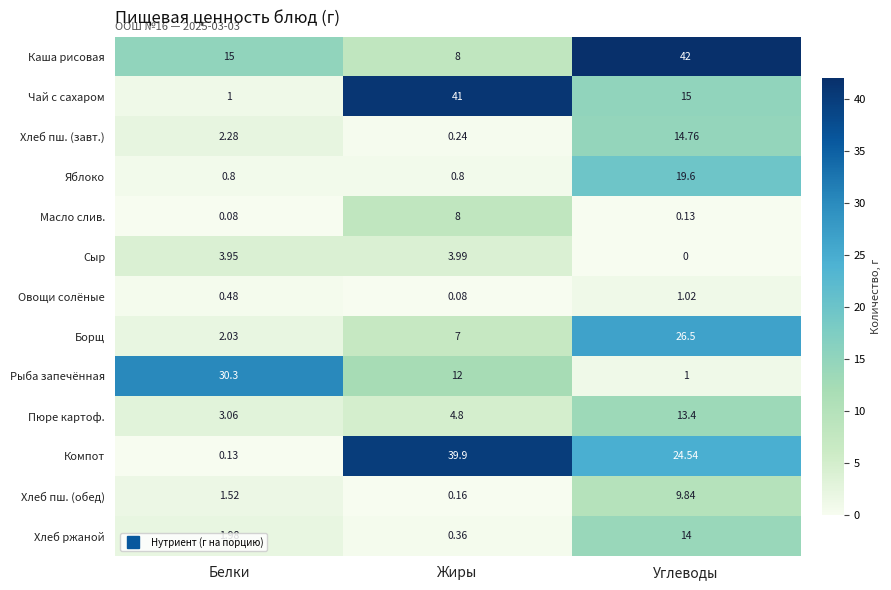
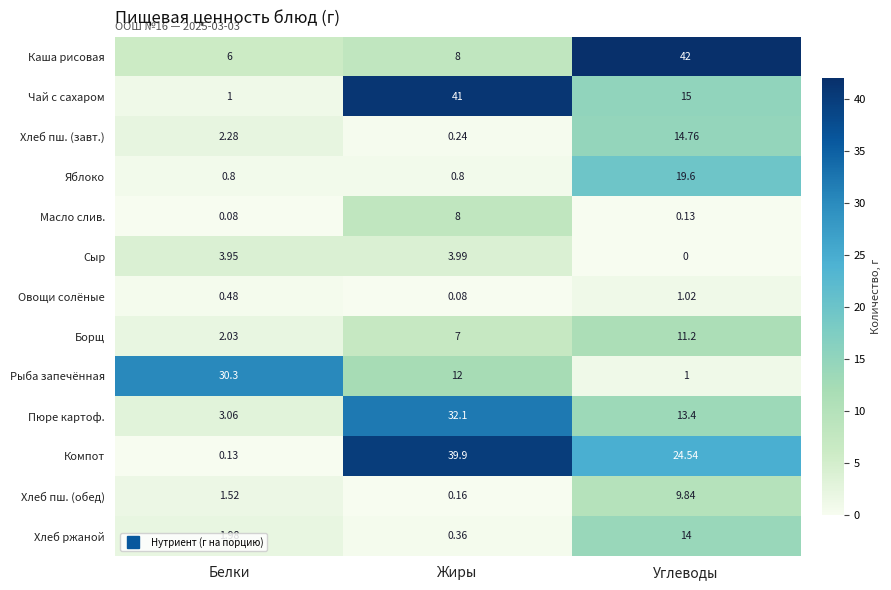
  {
    "Каша рисовая": {
-     "Белки": 15,
+     "Белки": 6,
      "Жиры": 8,
      "Углеводы": 42
    },
    "Чай с сахаром": {
      "Белки": 1,
      "Жиры": 41,
      "Углеводы": 15
    },
    "Хлеб пш. (завт.)": {
      "Белки": 2.28,
      "Жиры": 0.24,
      "Углеводы": 14.76
    },
    "Яблоко": {
      "Белки": 0.8,
      "Жиры": 0.8,
      "Углеводы": 19.6
    },
    "Масло слив.": {
      "Белки": 0.08,
      "Жиры": 8,
      "Углеводы": 0.13
    },
    "Сыр": {
      "Белки": 3.95,
      "Жиры": 3.99,
      "Углеводы": 0
    },
    "Овощи солёные": {
      "Белки": 0.48,
      "Жиры": 0.08,
      "Углеводы": 1.02
    },
    "Борщ": {
      "Белки": 2.03,
      "Жиры": 7,
-     "Углеводы": 26.5
+     "Углеводы": 11.2
    },
    "Рыба запечённая": {
      "Белки": 30.3,
      "Жиры": 12,
      "Углеводы": 1
    },
    "Пюре картоф.": {
      "Белки": 3.06,
-     "Жиры": 4.8,
+     "Жиры": 32.1,
      "Углеводы": 13.4
    },
    "Компот": {
      "Белки": 0.13,
      "Жиры": 39.9,
      "Углеводы": 24.54
    },
    "Хлеб пш. (обед)": {
      "Белки": 1.52,
      "Жиры": 0.16,
      "Углеводы": 9.84
    },
    "Хлеб ржаной": {
      "Жиры": 0.36,
      "Углеводы": 14
    }
  }
